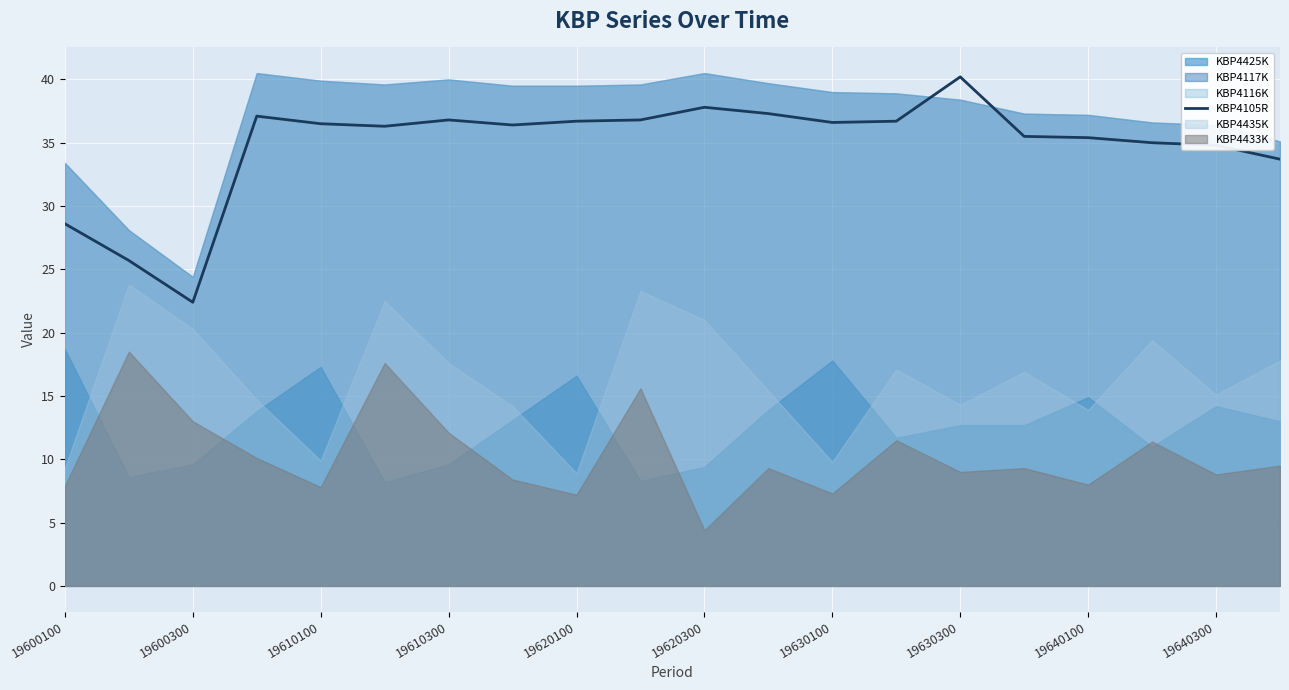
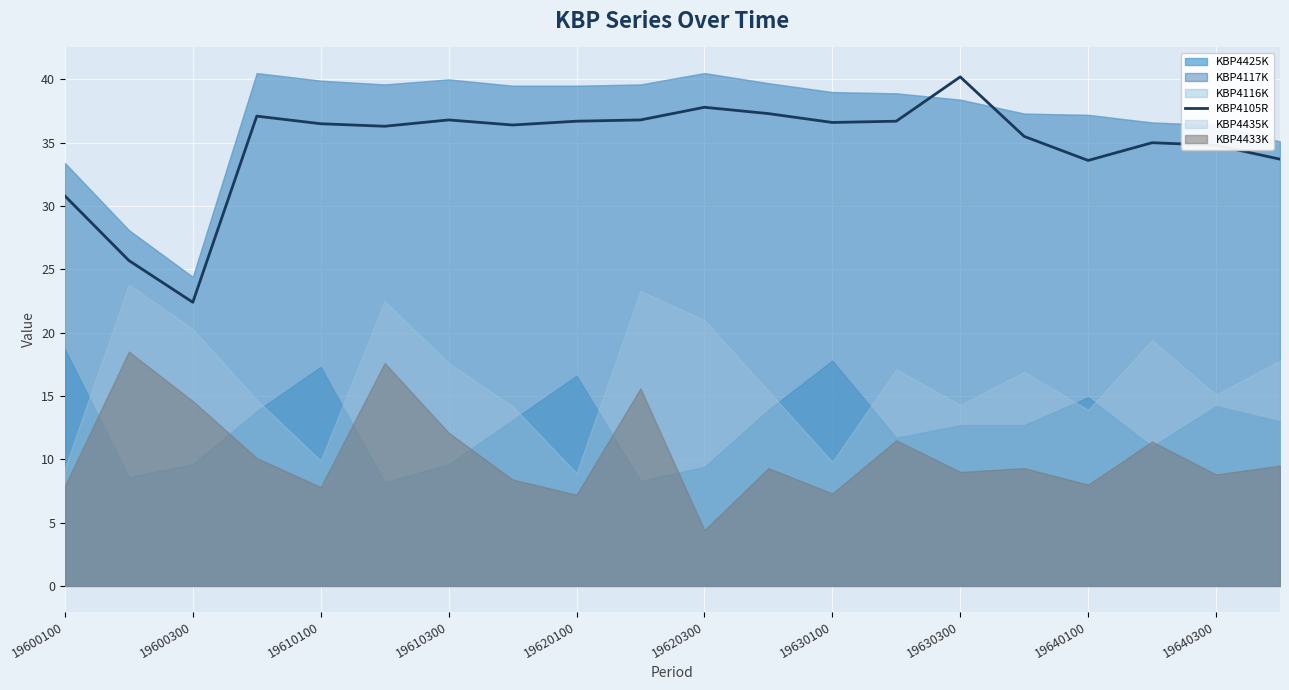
  {
    "KBP4105R": {
-     "19600100": 28.6,
+     "19600100": 30.8,
      "19600300": 22.4,
      "19610100": 36.5,
      "19610300": 36.8,
      "19620100": 36.7,
      "19620300": 37.8,
      "19630100": 36.6,
      "19630300": 40.2,
-     "19640100": 35.4
+     "19640100": 33.6
    },
    "KBP4433K": {
      "19600100": 7.9,
-     "19600300": 13.0,
+     "19600300": 14.6,
      "19610100": 7.8,
      "19610300": 12.1,
      "19620100": 7.2,
      "19620300": 4.4,
      "19630100": 7.3,
      "19630300": 9.0,
      "19640100": 8.0,
      "19640300": 8.8
    }
  }
